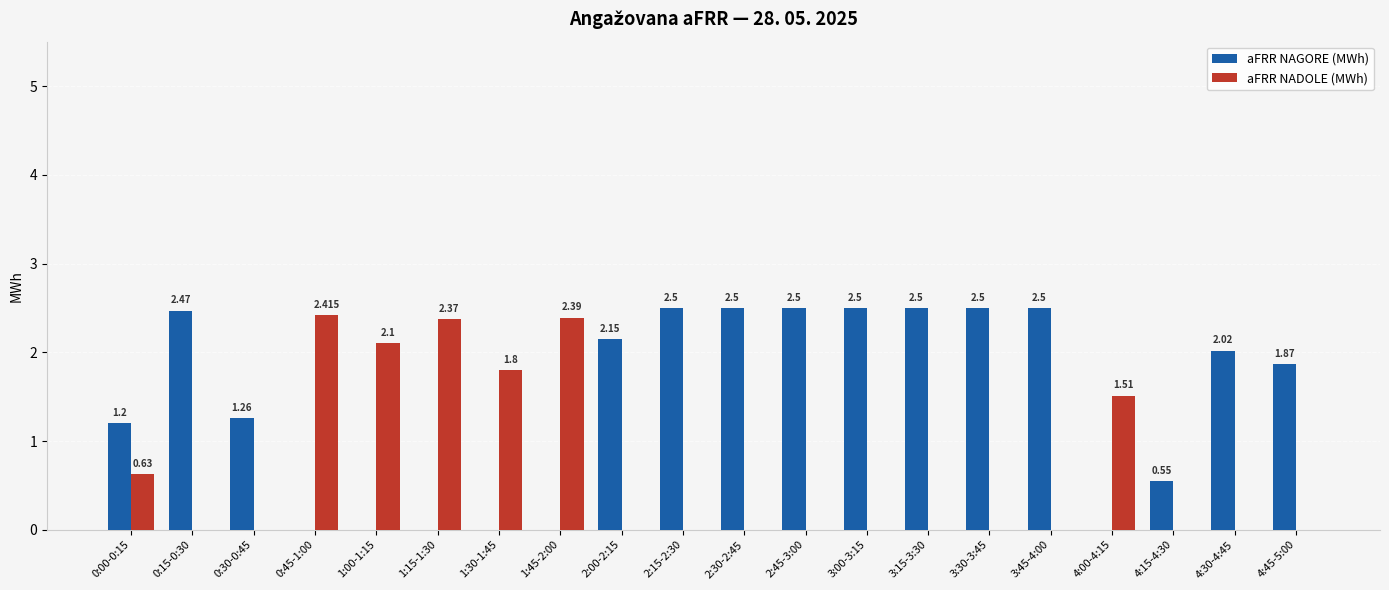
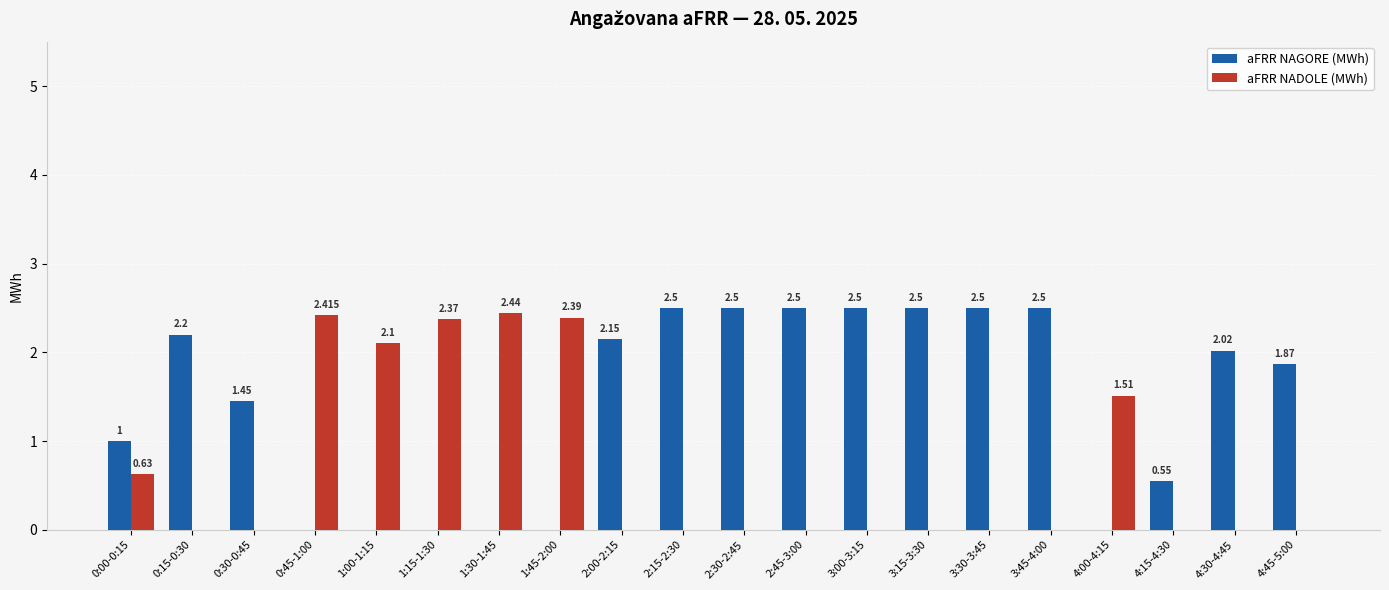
  {
    "aFRR NAGORE (MWh)": {
-     "0:00-0:15": 1.2,
-     "0:15-0:30": 2.47,
-     "0:30-0:45": 1.26,
+     "0:00-0:15": 1,
+     "0:15-0:30": 2.2,
+     "0:30-0:45": 1.45,
      "2:00-2:15": 2.15,
      "2:15-2:30": 2.5,
      "2:30-2:45": 2.5,
      "2:45-3:00": 2.5,
      "3:00-3:15": 2.5,
      "3:15-3:30": 2.5,
      "3:30-3:45": 2.5,
      "3:45-4:00": 2.5,
      "4:15-4:30": 0.55,
      "4:30-4:45": 2.02,
      "4:45-5:00": 1.87
    },
    "aFRR NADOLE (MWh)": {
      "0:00-0:15": 0.63,
      "0:45-1:00": 2.415,
      "1:00-1:15": 2.1,
      "1:15-1:30": 2.37,
-     "1:30-1:45": 1.8,
+     "1:30-1:45": 2.44,
      "1:45-2:00": 2.39,
      "4:00-4:15": 1.51
    }
  }
